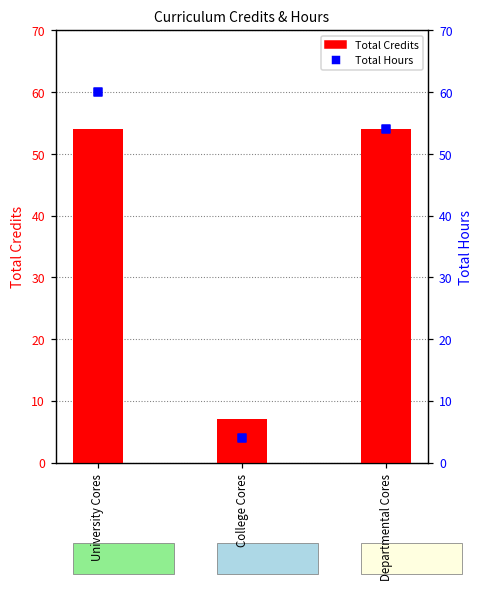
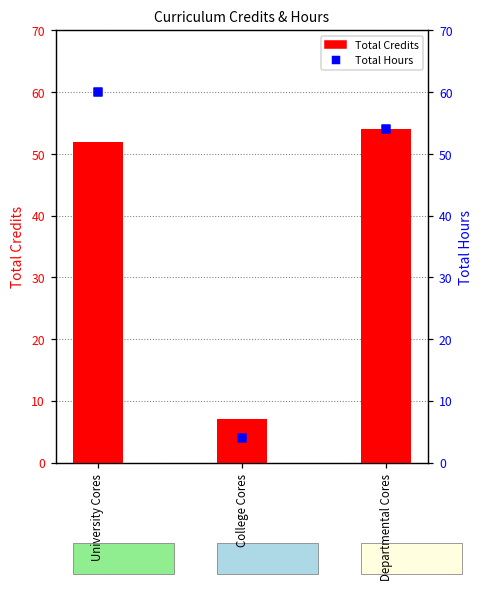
  {
    "Total Credits": {
-     "University Cores": 54,
+     "University Cores": 52,
      "College Cores": 7,
      "Departmental Cores": 54
    }
  }
